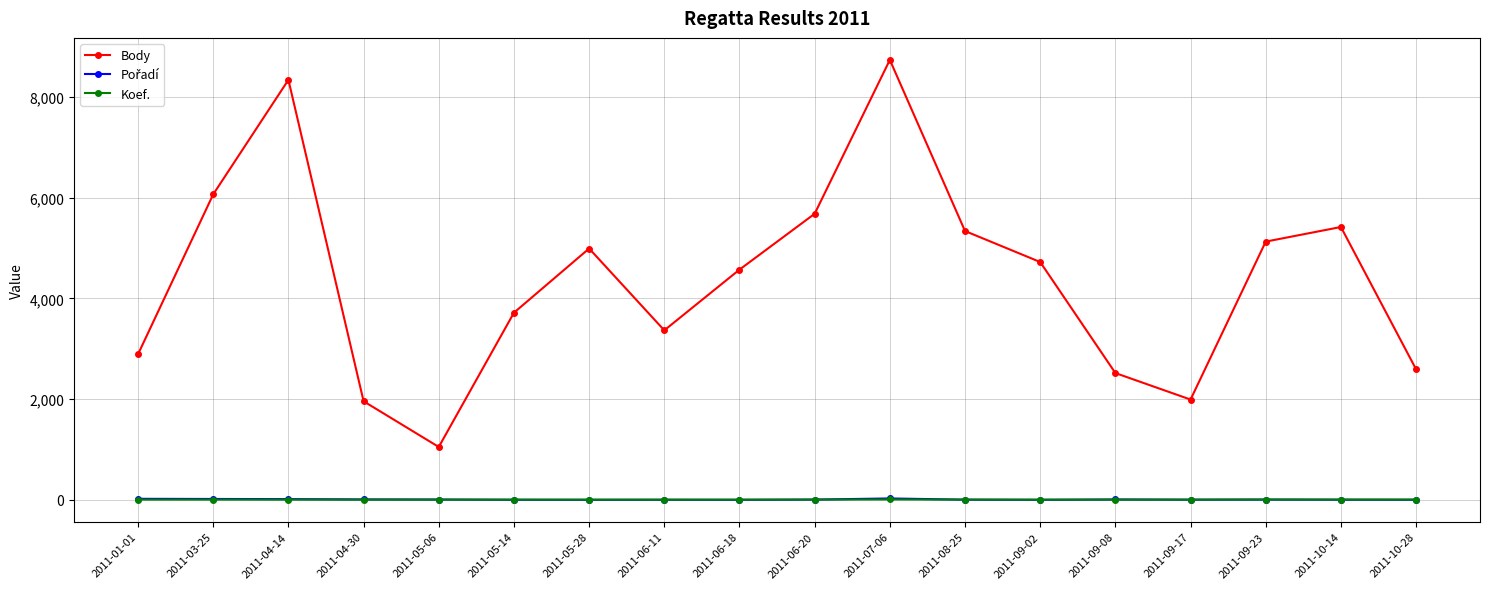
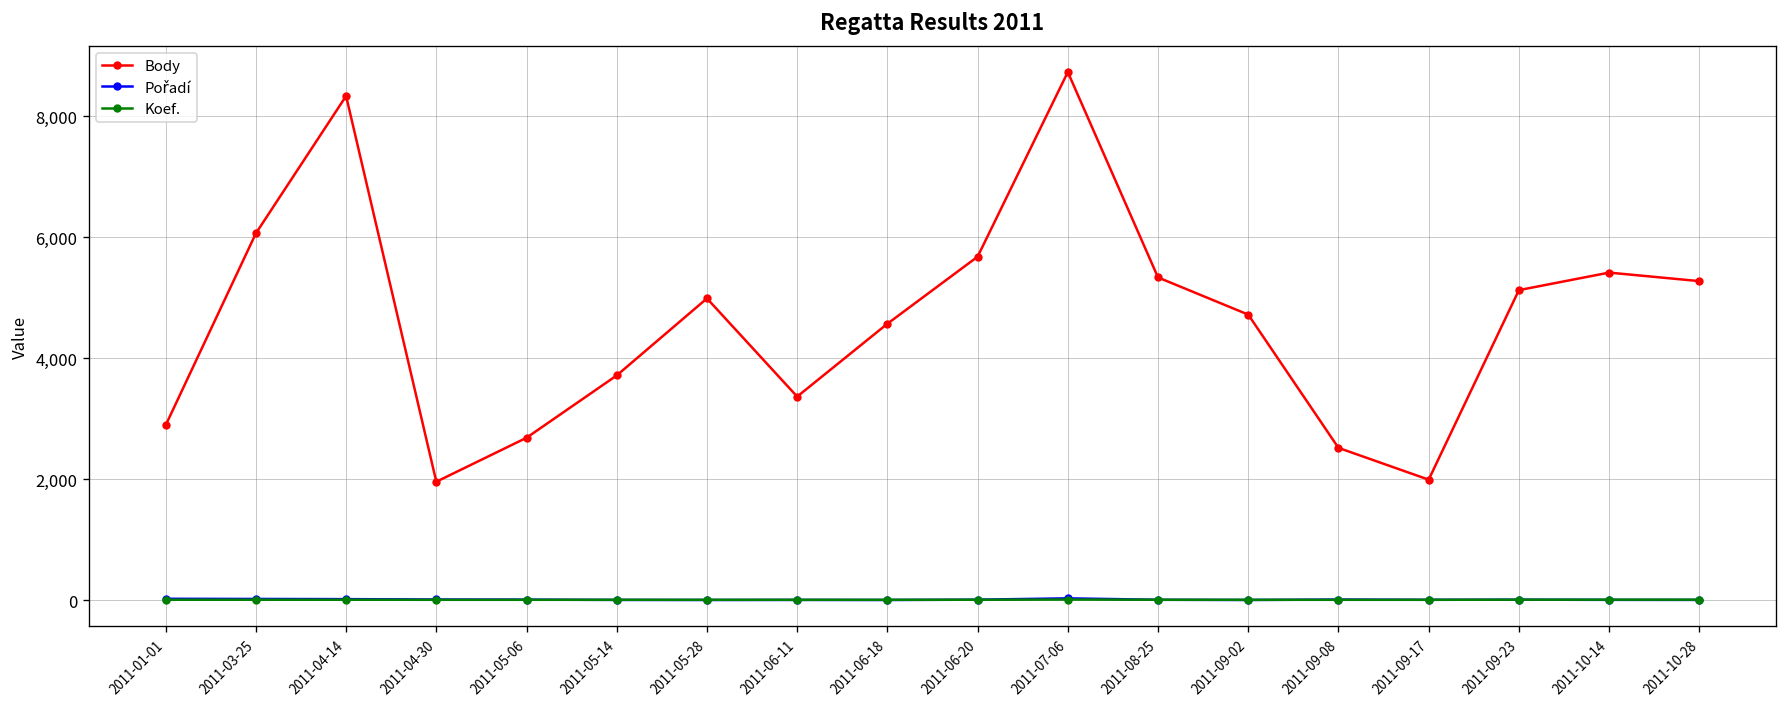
  {
    "Body": {
      "2011-01-01": "2,900",
      "2011-03-25": "6,100",
      "2011-04-14": "8,300",
      "2011-04-30": "2,000",
-     "2011-05-06": "1,100",
+     "2011-05-06": "2,700",
      "2011-05-14": "3,700",
      "2011-05-28": "5,000",
      "2011-06-11": "3,400",
      "2011-06-18": "4,600",
      "2011-06-20": "5,700",
      "2011-07-06": "8,700",
      "2011-08-25": "5,300",
      "2011-09-02": "4,700",
      "2011-09-08": "2,500",
      "2011-09-17": "2,000",
      "2011-09-23": "5,100",
      "2011-10-14": "5,400",
-     "2011-10-28": "2,600"
+     "2011-10-28": "5,300"
    }
  }
